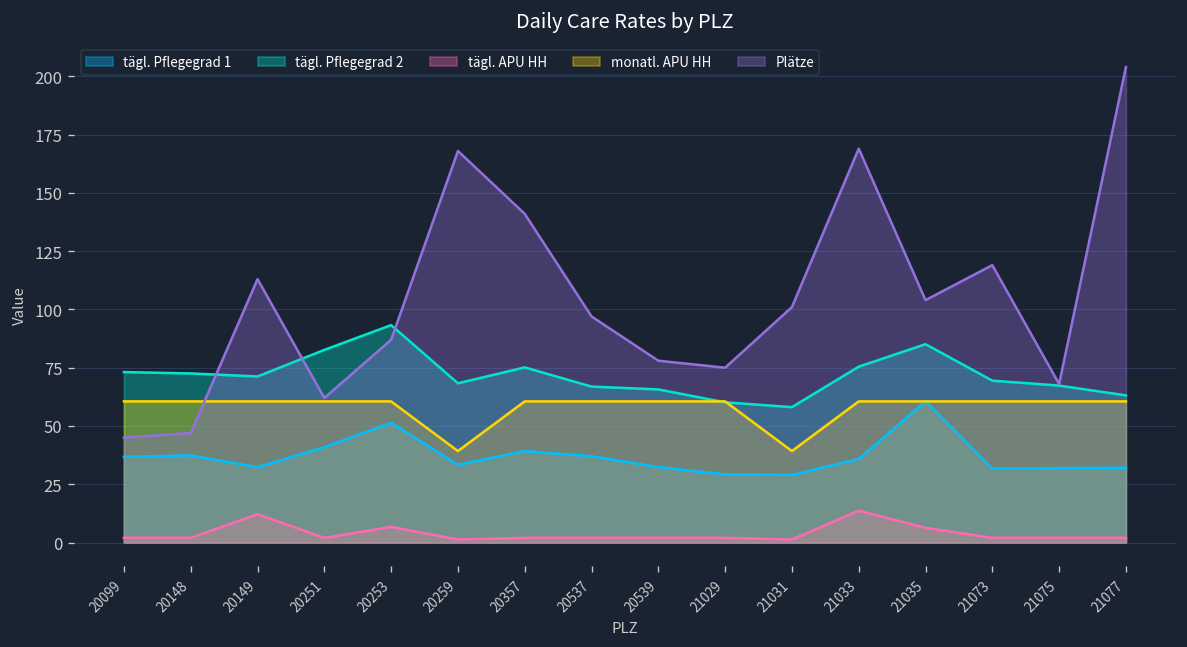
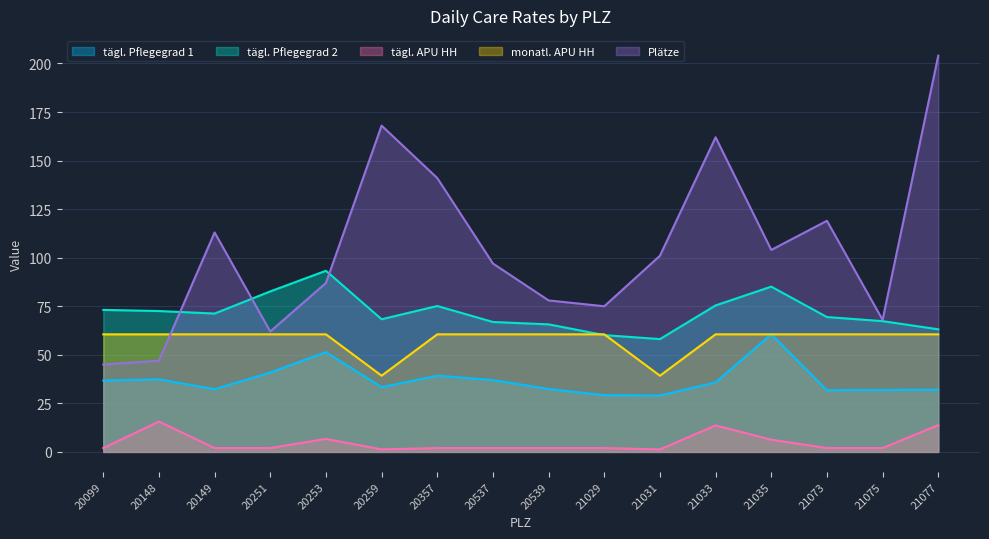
  {
    "tägl. APU HH": {
      "20099": 2,
-     "20148": 2,
-     "20149": 12,
+     "20148": 16,
+     "20149": 2,
      "20251": 2,
      "20253": 7,
      "20259": 1,
      "20357": 2,
      "20537": 2,
      "20539": 2,
      "21029": 2,
      "21031": 1,
      "21033": 14,
      "21035": 6,
      "21073": 2,
      "21075": 2,
-     "21077": 2
+     "21077": 14
    },
    "monatl. APU HH": {
      "20099": 61,
      "20148": 61,
      "20149": 61,
      "20251": 61,
      "20253": 61,
      "20259": 39,
      "20357": 61,
      "20537": 61,
      "20539": 61,
      "21031": 39,
      "21033": 61,
      "21073": 61,
      "21075": 61,
      "21077": 61
    },
    "Plätze": {
      "20099": 45,
      "20148": 47,
      "20149": 113,
      "20251": 62,
      "20253": 87,
      "20259": 168,
      "20357": 141,
      "20537": 97,
      "20539": 78,
      "21029": 75,
      "21031": 101,
-     "21033": 169,
+     "21033": 162,
      "21035": 104,
      "21073": 119,
      "21077": 204
    }
  }
